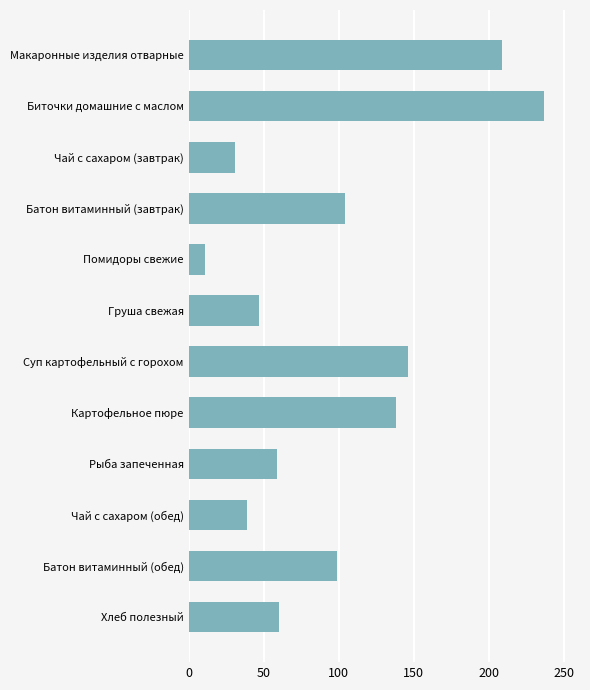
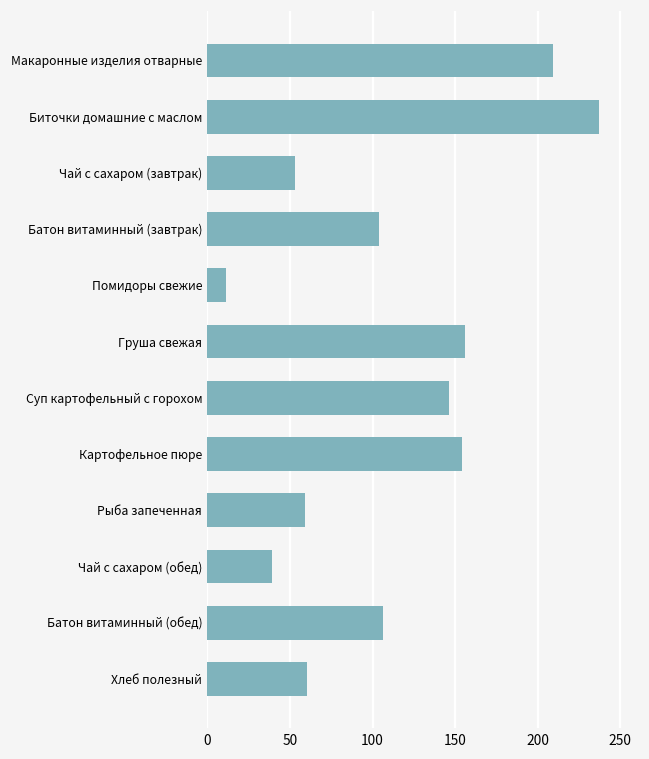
  {
    "Макаронные изделия отварные": 209,
    "Биточки домашние с маслом": 237,
-   "Чай с сахаром (завтрак)": 31,
+   "Чай с сахаром (завтрак)": 53,
    "Батон витаминный (завтрак)": 104,
    "Помидоры свежие": 11,
-   "Груша свежая": 47,
+   "Груша свежая": 156,
    "Суп картофельный с горохом": 146,
-   "Картофельное пюре": 138,
+   "Картофельное пюре": 154,
    "Рыба запеченная": 59,
    "Чай с сахаром (обед)": 39,
-   "Батон витаминный (обед)": 99,
+   "Батон витаминный (обед)": 106,
    "Хлеб полезный": 60
  }
